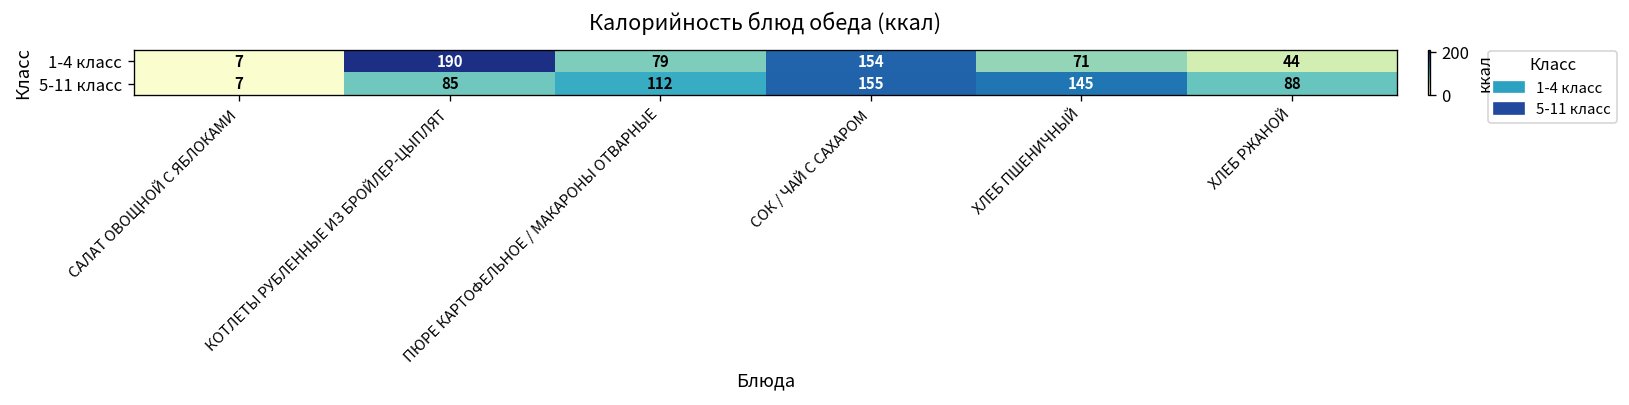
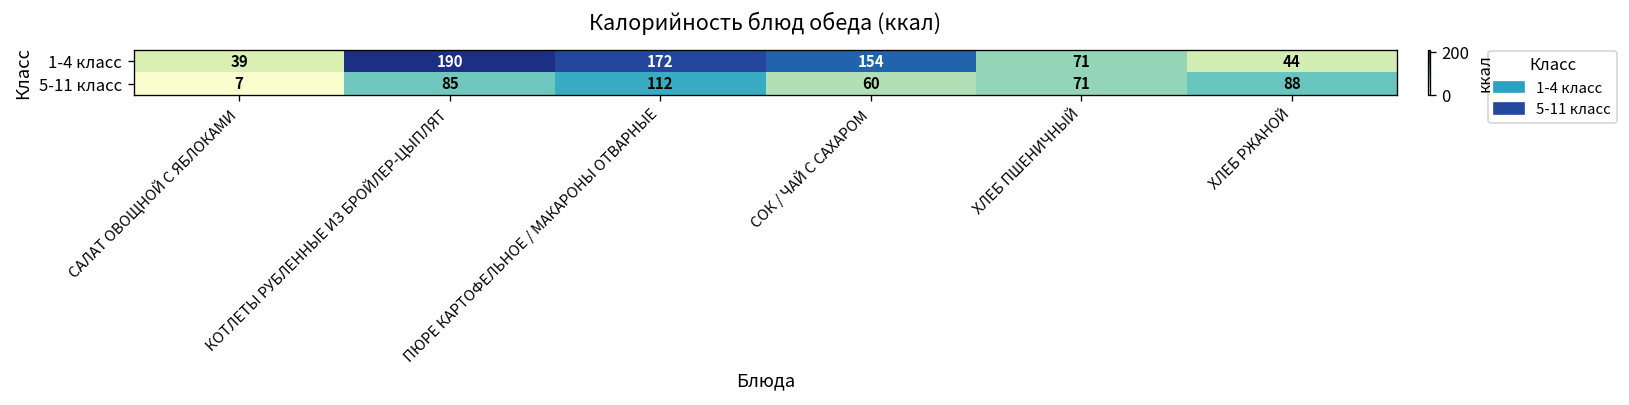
  {
    "1-4 класс": {
-     "САЛАТ ОВОЩНОЙ С ЯБЛОКАМИ": 7,
+     "САЛАТ ОВОЩНОЙ С ЯБЛОКАМИ": 39,
      "КОТЛЕТЫ РУБЛЕННЫЕ ИЗ БРОЙЛЕР-ЦЫПЛЯТ": 190,
-     "ПЮРЕ КАРТОФЕЛЬНОЕ / МАКАРОНЫ ОТВАРНЫЕ": 79,
+     "ПЮРЕ КАРТОФЕЛЬНОЕ / МАКАРОНЫ ОТВАРНЫЕ": 172,
      "СОК / ЧАЙ С САХАРОМ": 154,
      "ХЛЕБ ПШЕНИЧНЫЙ": 71,
      "ХЛЕБ РЖАНОЙ": 44
    },
    "5-11 класс": {
      "САЛАТ ОВОЩНОЙ С ЯБЛОКАМИ": 7,
      "КОТЛЕТЫ РУБЛЕННЫЕ ИЗ БРОЙЛЕР-ЦЫПЛЯТ": 85,
      "ПЮРЕ КАРТОФЕЛЬНОЕ / МАКАРОНЫ ОТВАРНЫЕ": 112,
-     "СОК / ЧАЙ С САХАРОМ": 155,
-     "ХЛЕБ ПШЕНИЧНЫЙ": 145,
+     "СОК / ЧАЙ С САХАРОМ": 60,
+     "ХЛЕБ ПШЕНИЧНЫЙ": 71,
      "ХЛЕБ РЖАНОЙ": 88
    }
  }
